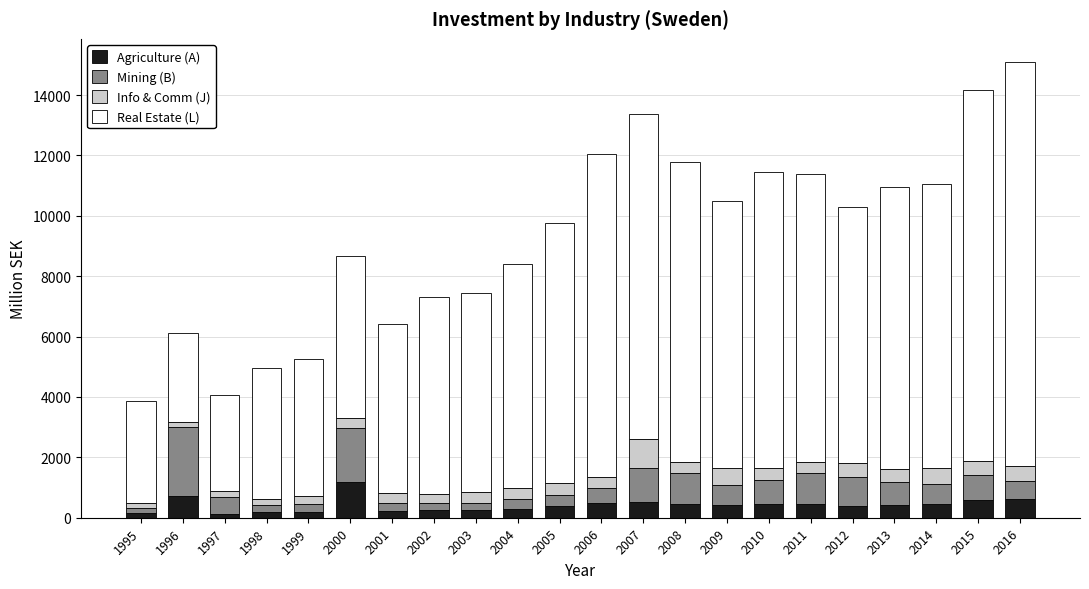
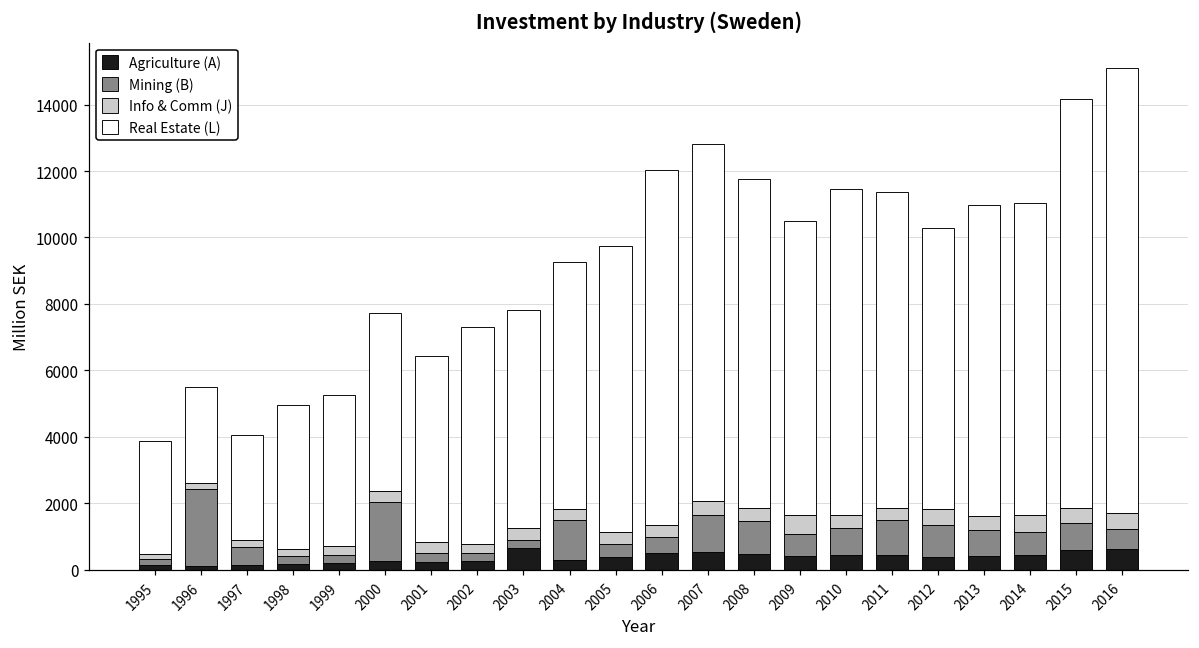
  {
    "Agriculture (A)": {
      "1995": 100,
-     "1996": 700,
+     "1996": 100,
      "1997": 100,
      "1998": 200,
      "1999": 200,
-     "2000": 1200,
+     "2000": 300,
      "2001": 200,
      "2002": 300,
-     "2003": 300,
+     "2003": 700,
      "2004": 300,
      "2005": 400,
      "2006": 500,
      "2007": 500,
      "2008": 500,
      "2009": 400,
      "2010": 500,
      "2011": 400,
      "2012": 400,
      "2013": 400,
      "2014": 500,
      "2015": 600,
      "2016": 600
    },
    "Mining (B)": {
      "1995": 200,
      "1996": 2300,
      "1997": 600,
      "1998": 200,
      "1999": 200,
      "2000": 1800,
      "2001": 200,
      "2002": 200,
      "2003": 200,
-     "2004": 300,
+     "2004": 1200,
      "2005": 400,
      "2006": 500,
      "2007": 1100,
      "2008": 1000,
      "2009": 700,
      "2010": 800,
      "2011": 1000,
      "2012": 1000,
      "2013": 800,
      "2014": 700,
      "2015": 800,
      "2016": 600
    },
    "Info & Comm (J)": {
      "1995": 200,
      "1996": 200,
      "1997": 200,
      "1998": 200,
      "1999": 300,
      "2000": 300,
      "2001": 300,
      "2002": 300,
      "2003": 300,
      "2004": 400,
      "2005": 400,
      "2006": 400,
-     "2007": 1000,
+     "2007": 400,
      "2008": 400,
      "2009": 600,
      "2010": 400,
      "2011": 400,
      "2012": 500,
      "2013": 400,
      "2014": 500,
      "2015": 500,
      "2016": 500
    },
    "Real Estate (L)": {
      "1995": 3400,
      "1996": 2900,
      "1997": 3200,
      "1998": 4300,
      "1999": 4600,
      "2000": 5400,
      "2001": 5600,
      "2002": 6500,
      "2003": 6600,
      "2004": 7400,
      "2005": 8600,
      "2006": 10700,
      "2007": 10800,
      "2008": 9900,
      "2009": 8900,
      "2010": 9800,
      "2011": 9500,
      "2012": 8500,
      "2013": 9300,
      "2014": 9400,
      "2015": 12300,
      "2016": 13400
    }
  }
